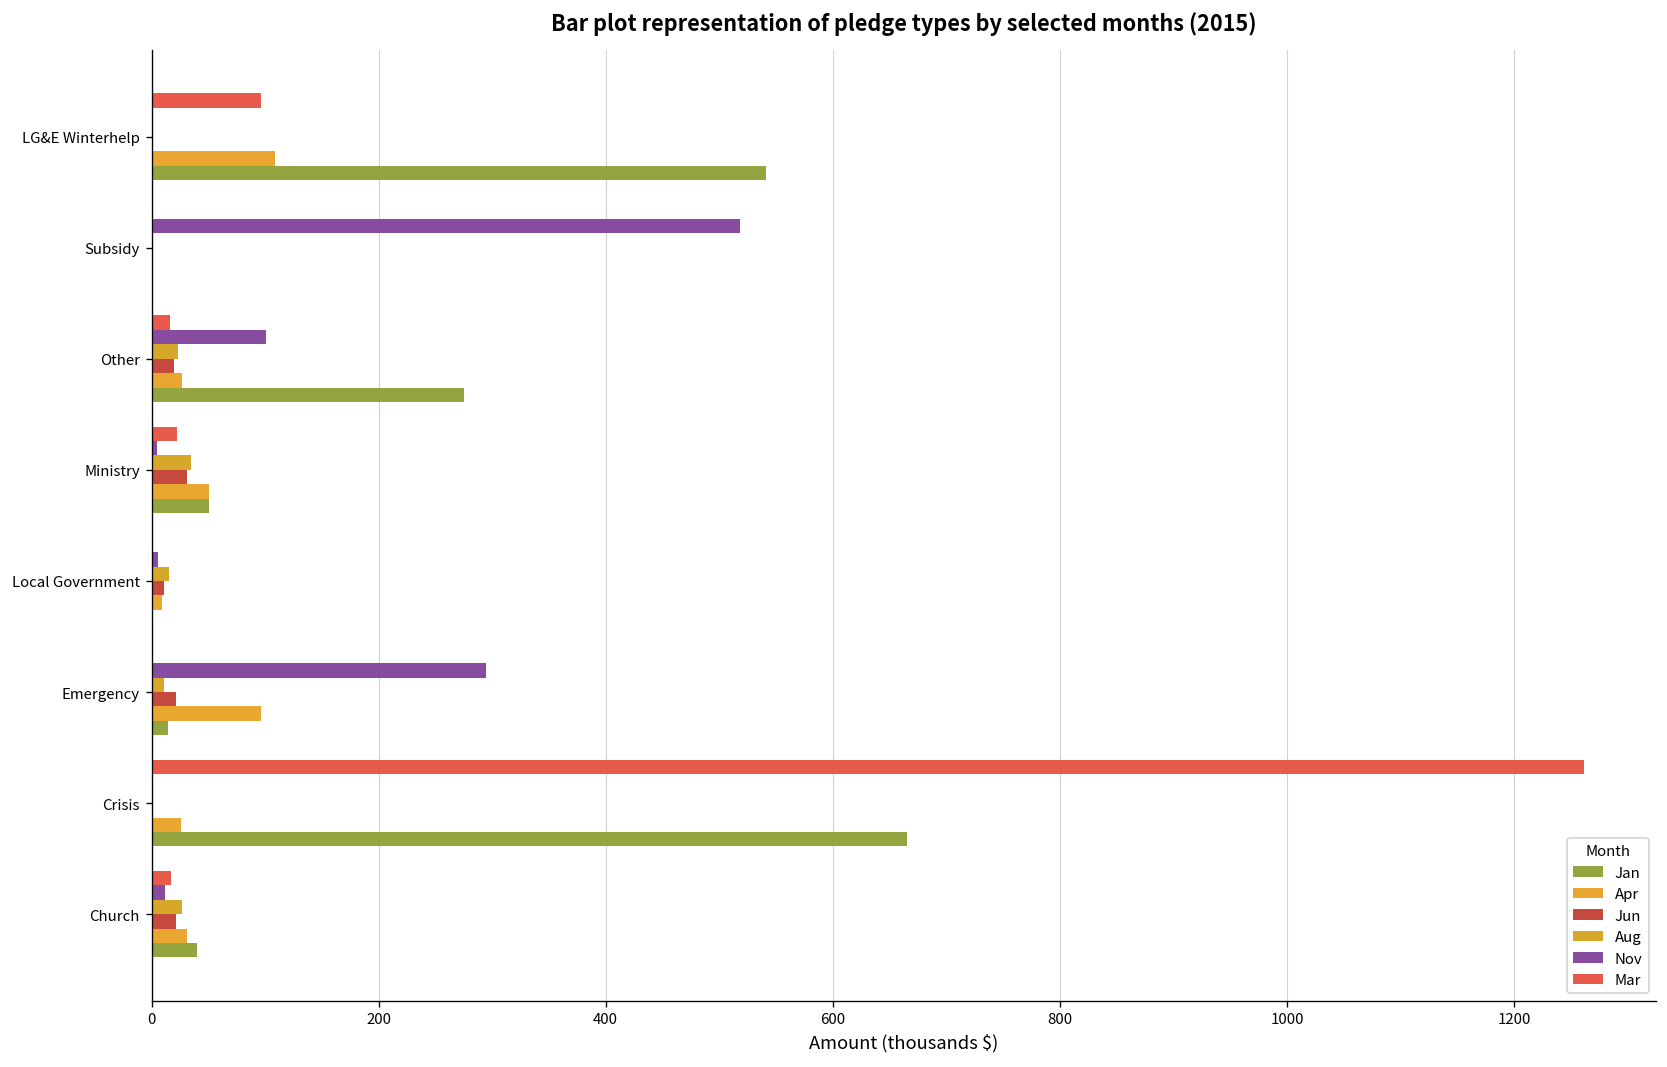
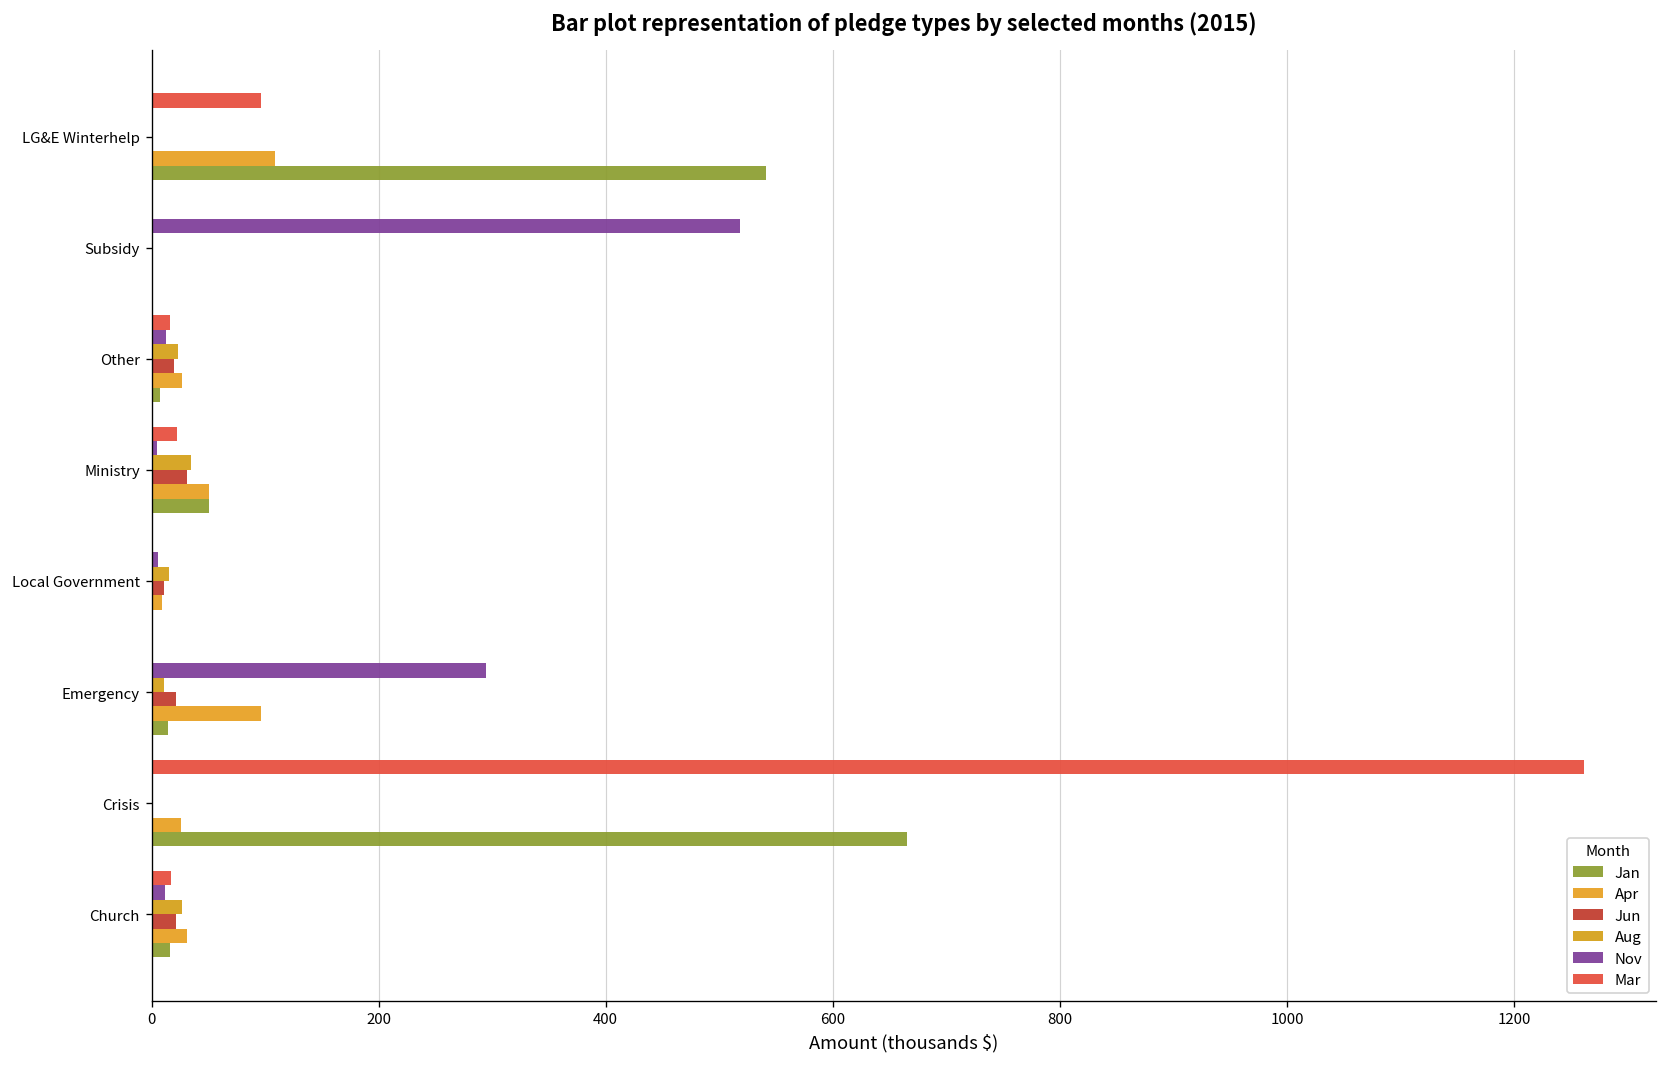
  {
    "Jan": {
      "LG&E Winterhelp": 540,
-     "Other": 280,
+     "Other": 10,
      "Ministry": 50,
      "Local Government": 0,
      "Emergency": 10,
      "Crisis": 670,
-     "Church": 40
+     "Church": 20
    },
    "Nov": {
      "LG&E Winterhelp": 0,
      "Subsidy": 520,
-     "Other": 100,
+     "Other": 10,
      "Ministry": 10,
      "Local Government": 10,
      "Emergency": 290,
      "Church": 10
    }
  }
